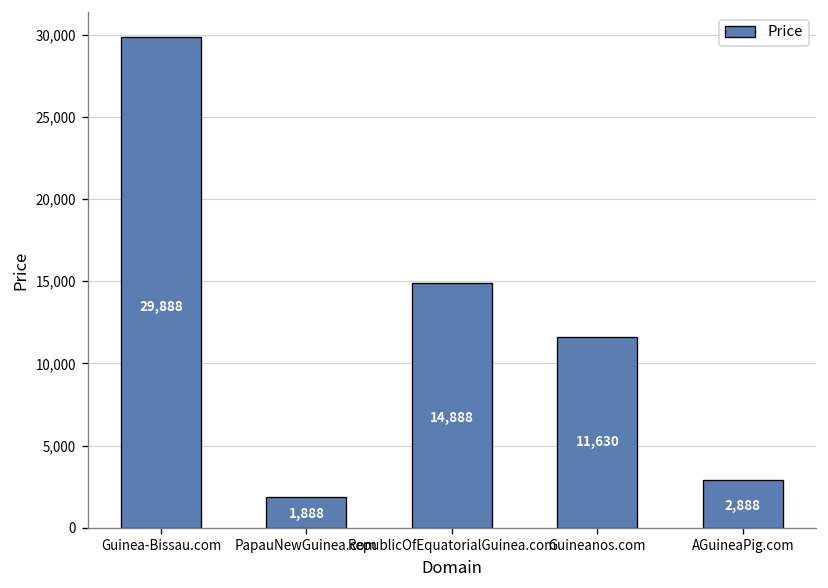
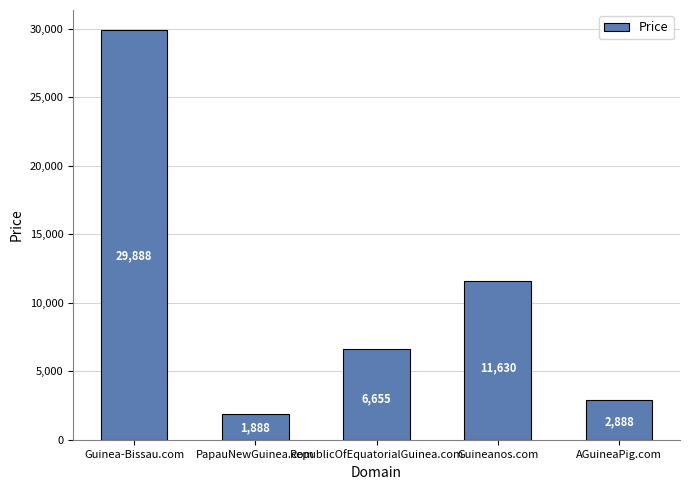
  {
    "Guinea-Bissau.com": "29,888",
-   "RepublicOfEquatorialGuinea.com": "14,888",
+   "RepublicOfEquatorialGuinea.com": "6,655",
    "Guineanos.com": "11,630",
    "AGuineaPig.com": "2,888"
  }
